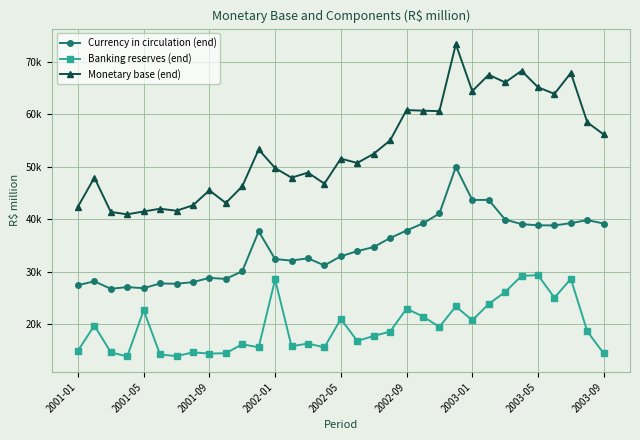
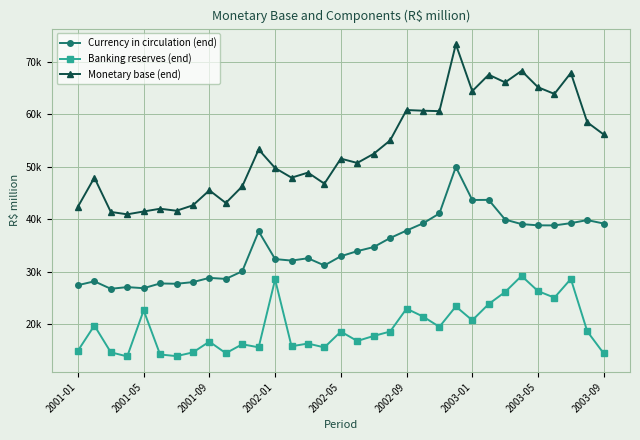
  {
    "Banking reserves (end)": {
      "2001-01": 15000,
      "2001-05": 23000,
-     "2001-09": 14000,
+     "2001-09": 17000,
      "2002-01": 29000,
-     "2002-05": 21000,
+     "2002-05": 19000,
      "2002-09": 23000,
      "2003-01": 21000,
-     "2003-05": 29000,
+     "2003-05": 26000,
      "2003-09": 14000
    }
  }
